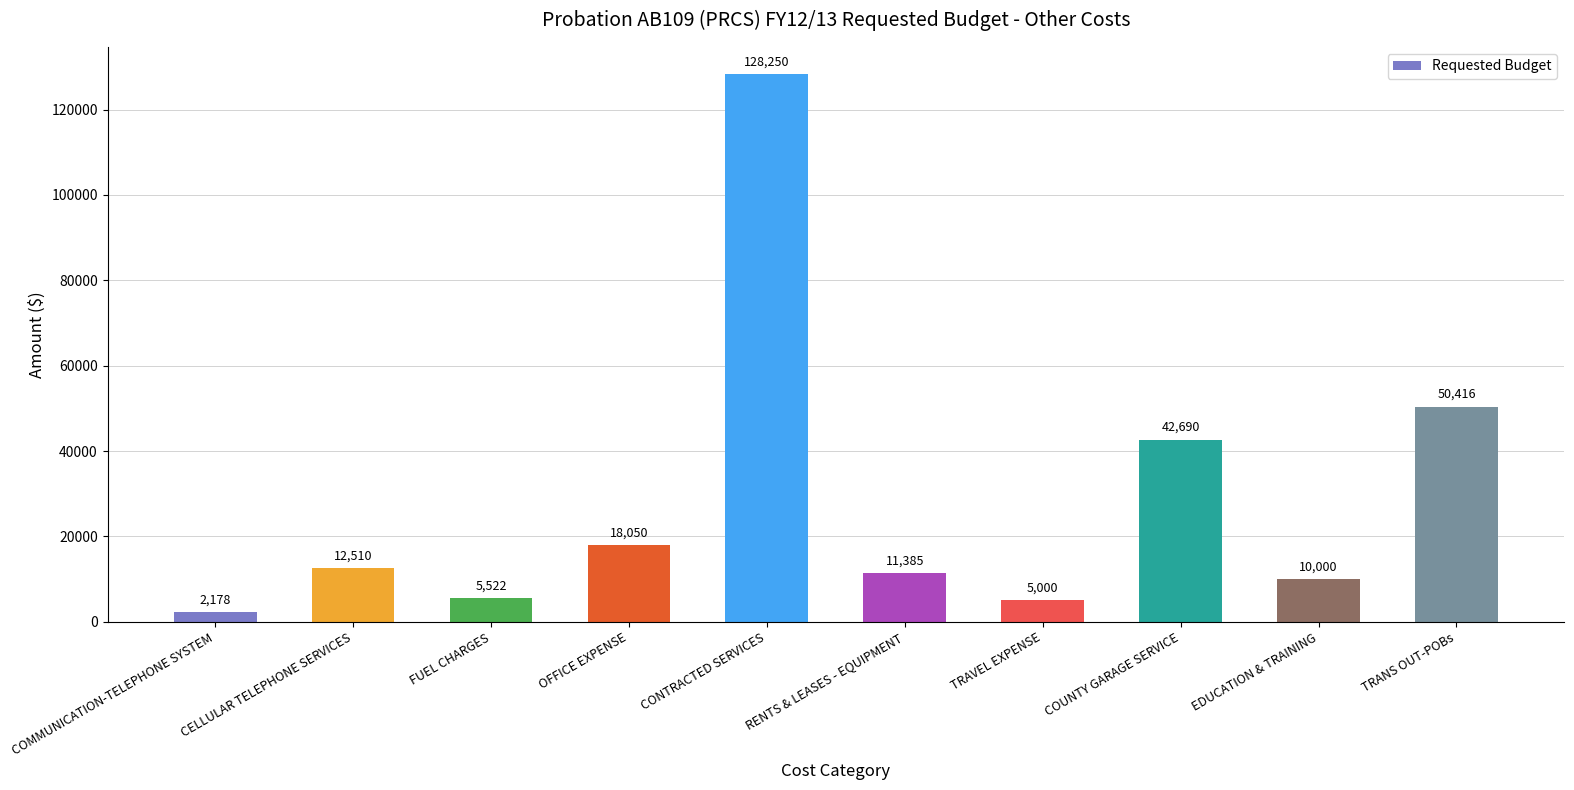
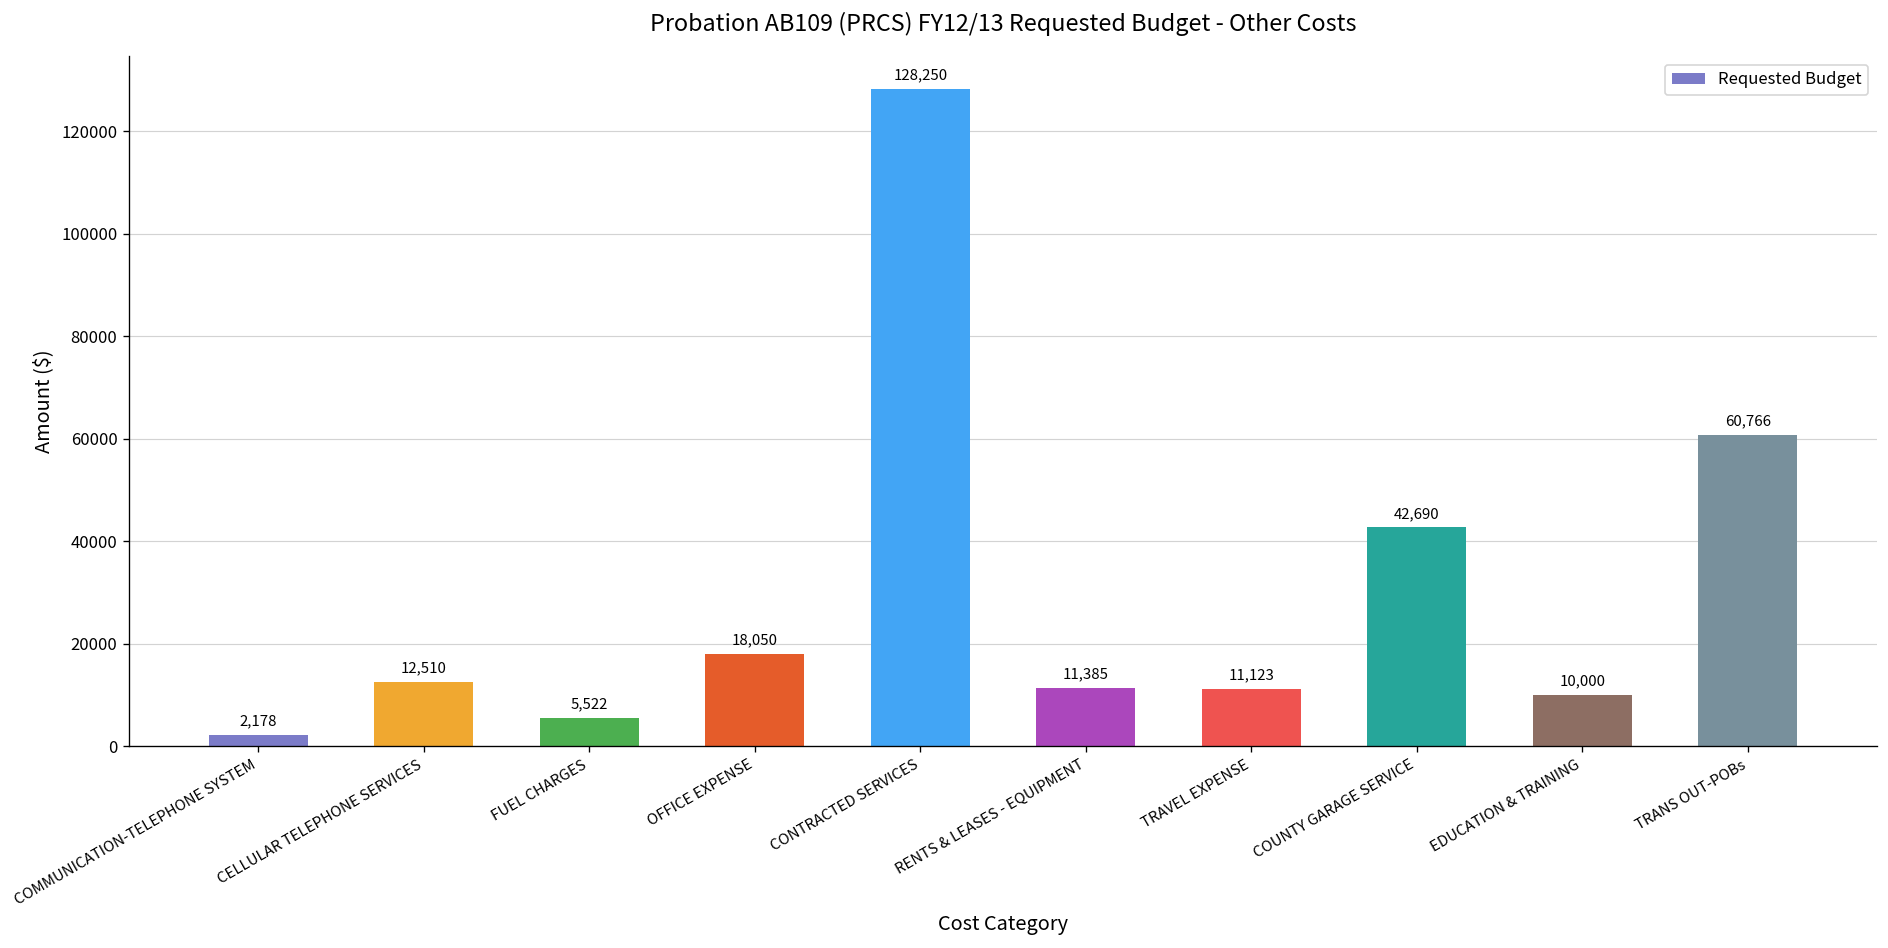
  {
    "COMMUNICATION-TELEPHONE SYSTEM": "2,178",
    "CELLULAR TELEPHONE SERVICES": "12,510",
    "FUEL CHARGES": "5,522",
    "OFFICE EXPENSE": "18,050",
    "CONTRACTED SERVICES": "128,250",
    "RENTS & LEASES - EQUIPMENT": "11,385",
-   "TRAVEL EXPENSE": "5,000",
+   "TRAVEL EXPENSE": "11,123",
    "COUNTY GARAGE SERVICE": "42,690",
    "EDUCATION & TRAINING": "10,000",
-   "TRANS OUT-POBs": "50,416"
+   "TRANS OUT-POBs": "60,766"
  }
